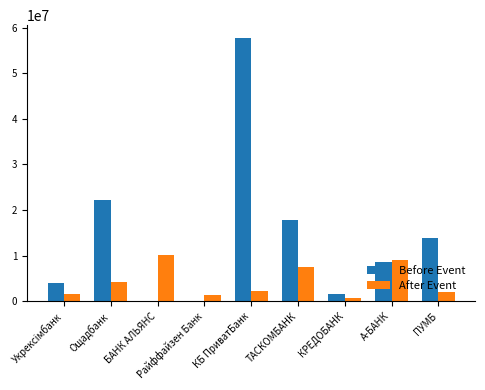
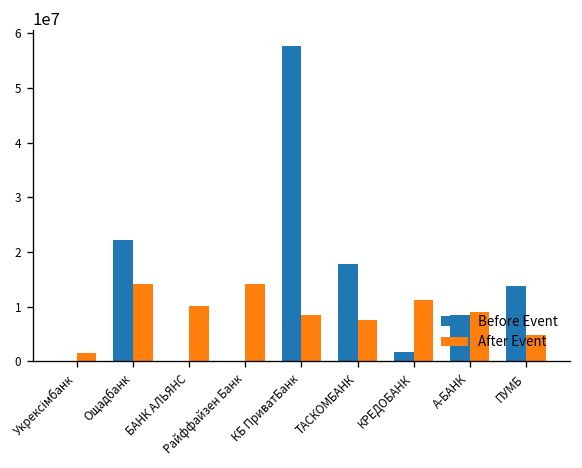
  {
    "Before Event": {
-     "Укрексімбанк": 4000000,
+     "Укрексімбанк": 0,
      "Ощадбанк": 22000000,
      "БАНК АЛЬЯНС": 0,
      "КБ ПриватБанк": 58000000,
      "ТАСКОМБАНК": 18000000,
      "КРЕДОБАНК": 2000000,
      "А-БАНК": 9000000,
      "ПУМБ": 14000000
    },
    "After Event": {
      "Укрексімбанк": 1000000,
-     "Ощадбанк": 4000000,
+     "Ощадбанк": 14000000,
      "БАНК АЛЬЯНС": 10000000,
-     "Райффайзен Банк": 1000000,
-     "КБ ПриватБанк": 2000000,
+     "Райффайзен Банк": 14000000,
+     "КБ ПриватБанк": 9000000,
      "ТАСКОМБАНК": 8000000,
-     "КРЕДОБАНК": 1000000,
+     "КРЕДОБАНК": 11000000,
      "А-БАНК": 9000000,
-     "ПУМБ": 2000000
+     "ПУМБ": 5000000
    }
  }
